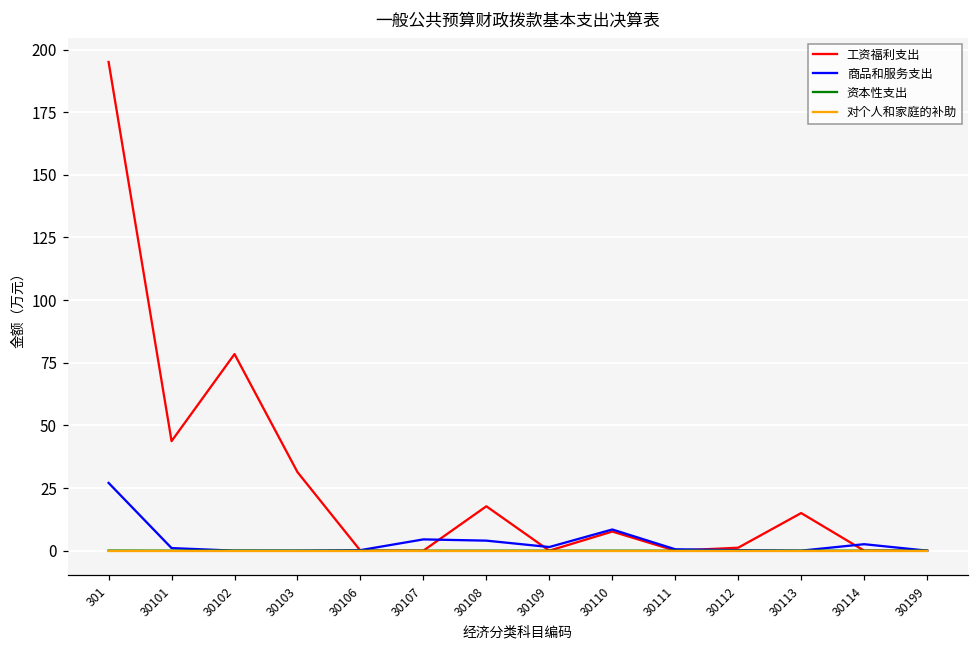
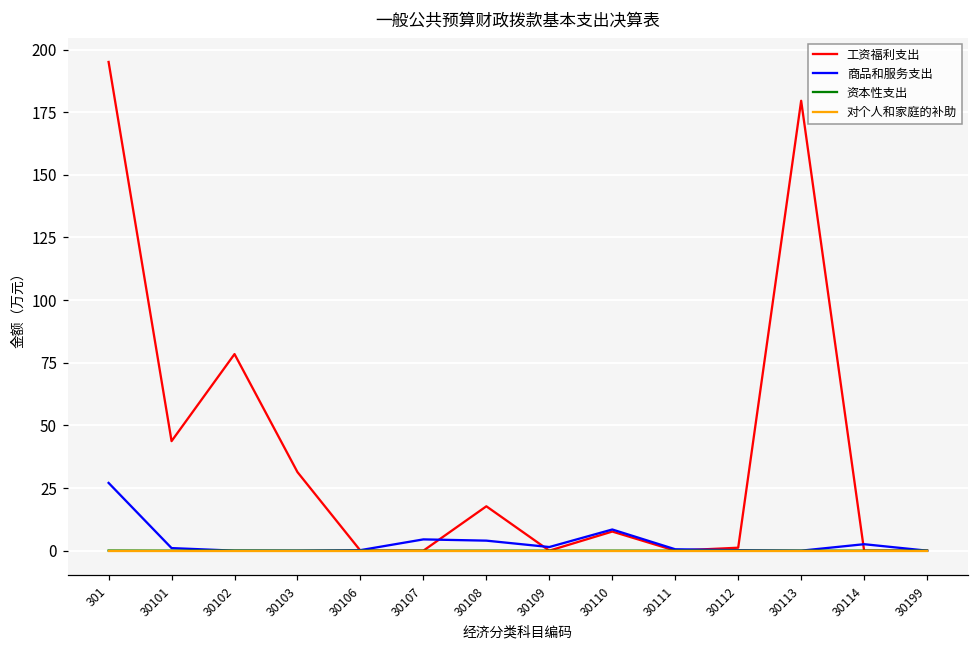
  {
    "工资福利支出": {
      "301": 195,
      "30101": 44,
      "30102": 78,
      "30103": 31,
      "30108": 18,
-     "30113": 15
+     "30113": 180
    },
    "商品和服务支出": {
      "301": 27,
      "30107": 5,
      "30108": 4,
      "30109": 1,
      "30114": 3
    }
  }
